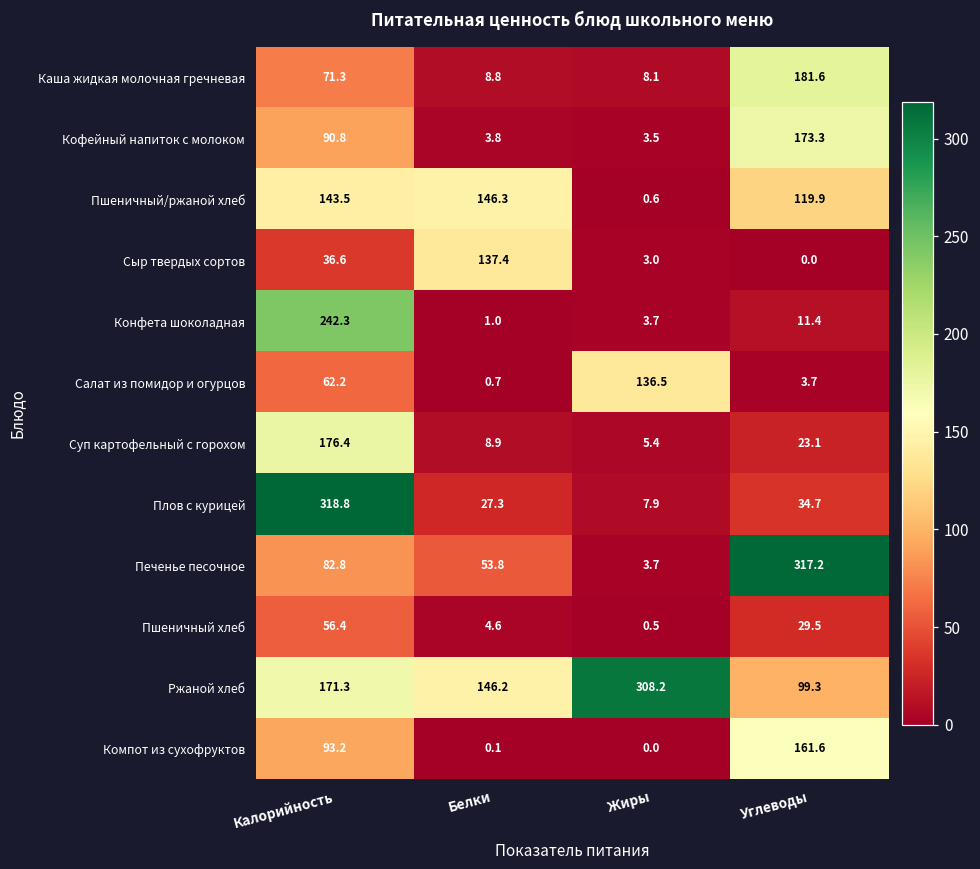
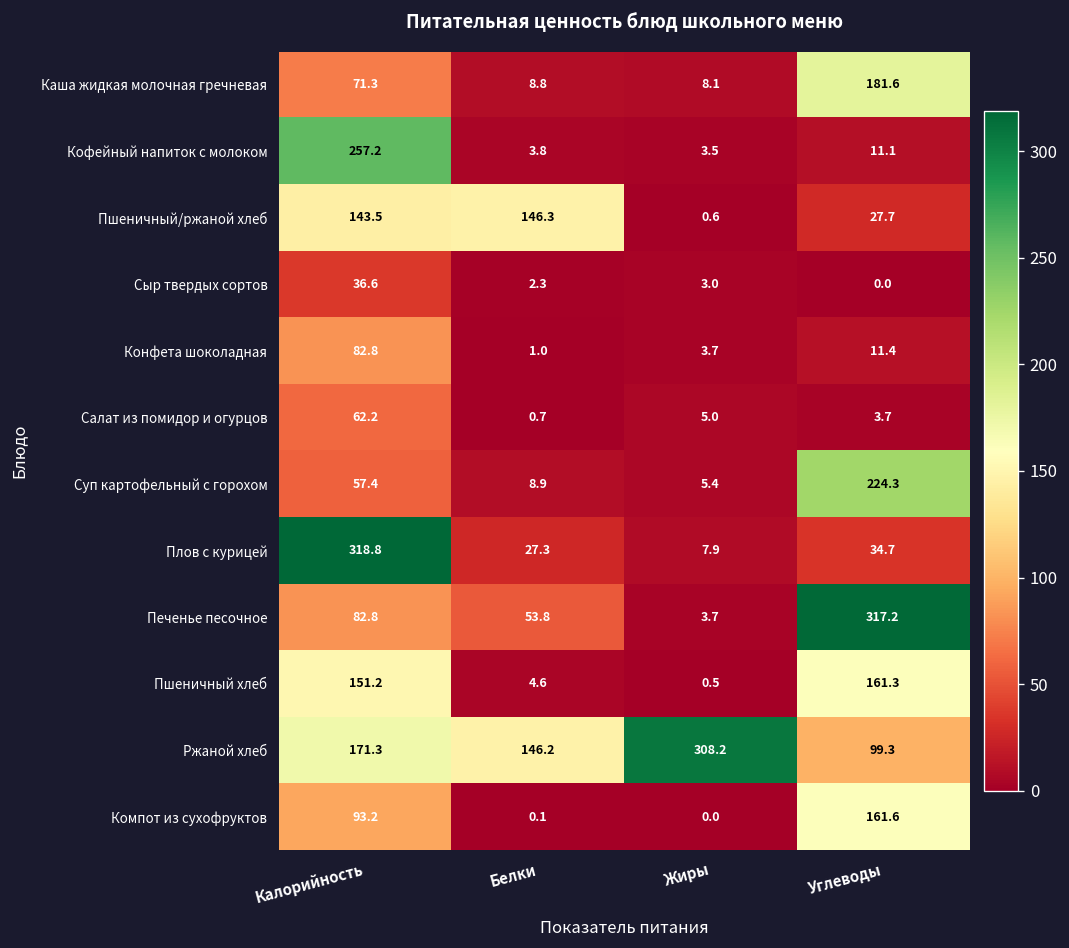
  {
    "Каша жидкая молочная гречневая": {
      "Калорийность": 71.3,
      "Белки": 8.8,
      "Жиры": 8.1,
      "Углеводы": 181.6
    },
    "Кофейный напиток с молоком": {
-     "Калорийность": 90.8,
+     "Калорийность": 257.2,
      "Белки": 3.8,
      "Жиры": 3.5,
-     "Углеводы": 173.3
+     "Углеводы": 11.1
    },
    "Пшеничный/ржаной хлеб": {
      "Калорийность": 143.5,
      "Белки": 146.3,
      "Жиры": 0.6,
-     "Углеводы": 119.9
+     "Углеводы": 27.7
    },
    "Сыр твердых сортов": {
      "Калорийность": 36.6,
-     "Белки": 137.4,
+     "Белки": 2.3,
      "Жиры": 3.0,
      "Углеводы": 0.0
    },
    "Конфета шоколадная": {
-     "Калорийность": 242.3,
+     "Калорийность": 82.8,
      "Белки": 1.0,
      "Жиры": 3.7,
      "Углеводы": 11.4
    },
    "Салат из помидор и огурцов": {
      "Калорийность": 62.2,
      "Белки": 0.7,
-     "Жиры": 136.5,
+     "Жиры": 5.0,
      "Углеводы": 3.7
    },
    "Суп картофельный с горохом": {
-     "Калорийность": 176.4,
+     "Калорийность": 57.4,
      "Белки": 8.9,
      "Жиры": 5.4,
-     "Углеводы": 23.1
+     "Углеводы": 224.3
    },
    "Плов с курицей": {
      "Калорийность": 318.8,
      "Белки": 27.3,
      "Жиры": 7.9,
      "Углеводы": 34.7
    },
    "Печенье песочное": {
      "Калорийность": 82.8,
      "Белки": 53.8,
      "Жиры": 3.7,
      "Углеводы": 317.2
    },
    "Пшеничный хлеб": {
-     "Калорийность": 56.4,
+     "Калорийность": 151.2,
      "Белки": 4.6,
      "Жиры": 0.5,
-     "Углеводы": 29.5
+     "Углеводы": 161.3
    },
    "Ржаной хлеб": {
      "Калорийность": 171.3,
      "Белки": 146.2,
      "Жиры": 308.2,
      "Углеводы": 99.3
    },
    "Компот из сухофруктов": {
      "Калорийность": 93.2,
      "Белки": 0.1,
      "Жиры": 0.0,
      "Углеводы": 161.6
    }
  }
